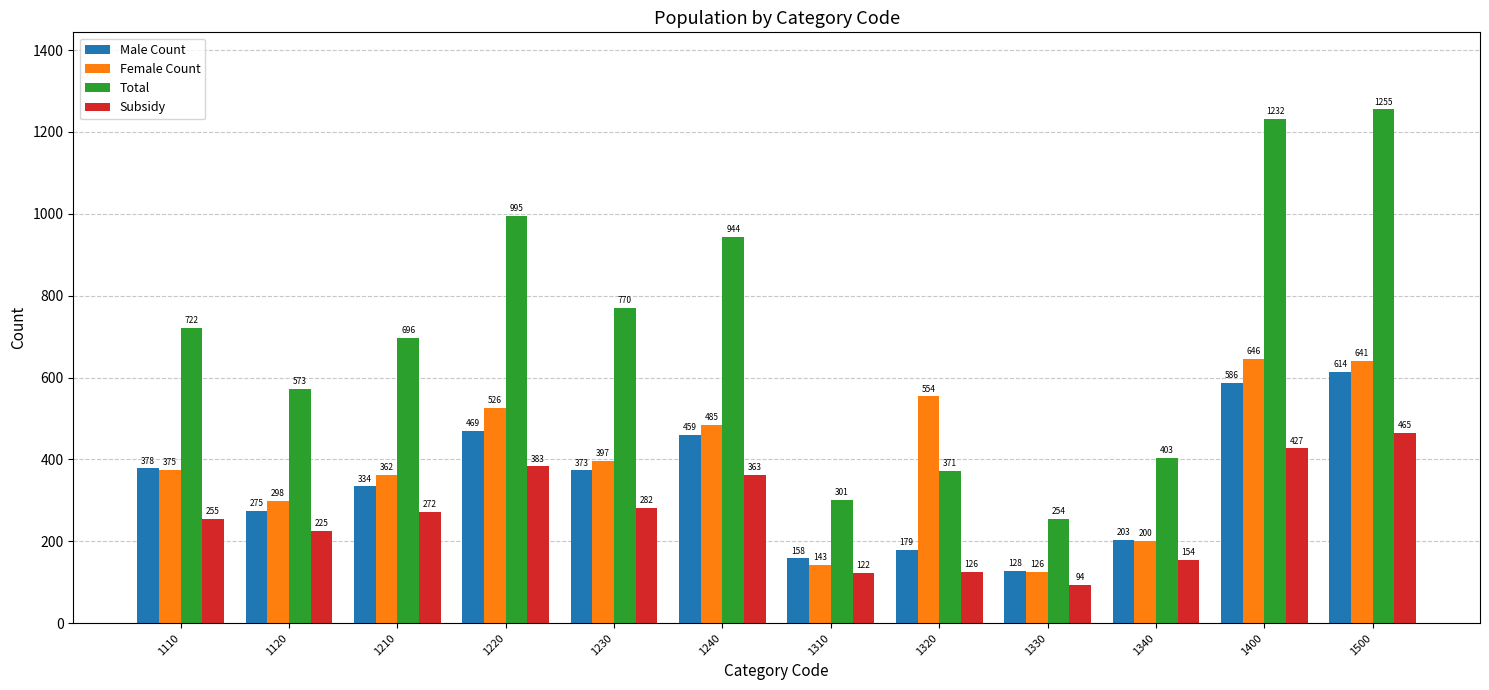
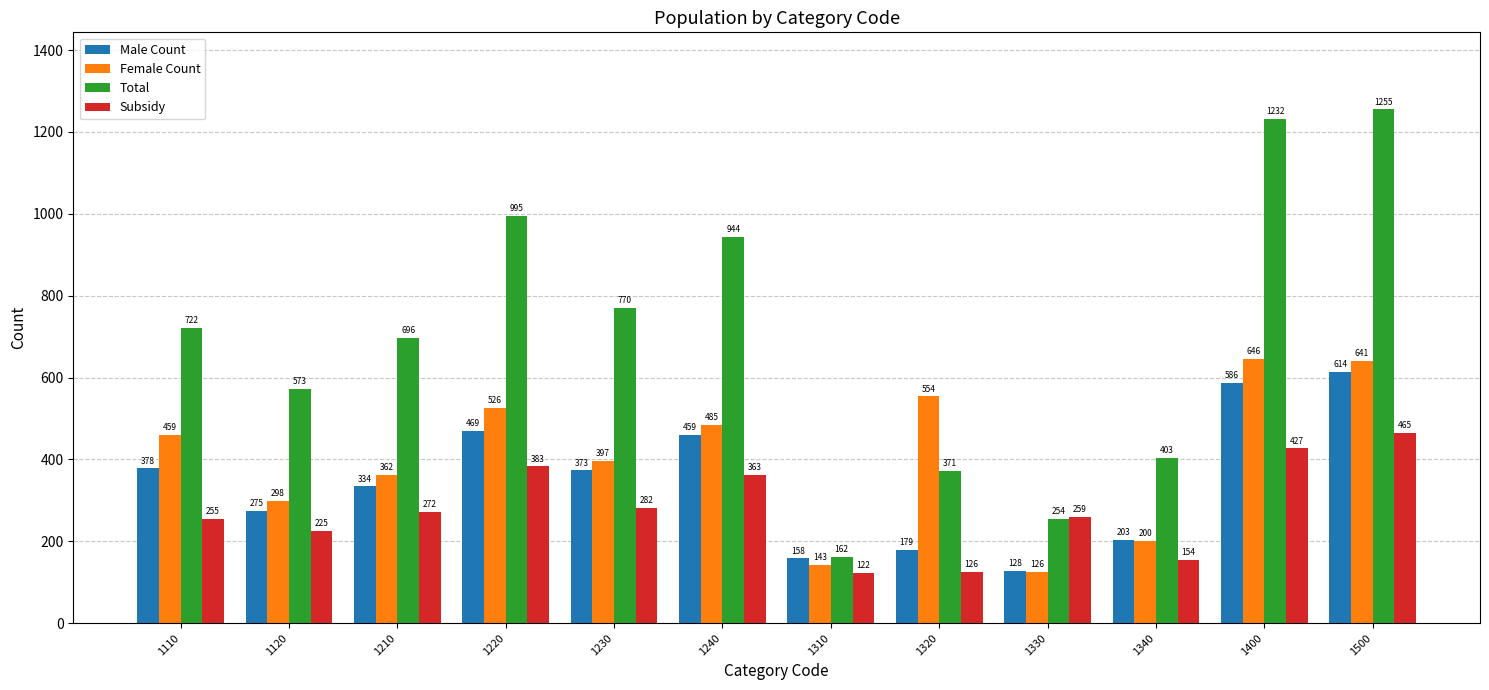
  {
    "Male Count": {
      "1110": 378,
      "1120": 275,
      "1210": 334,
      "1220": 469,
      "1230": 373,
      "1240": 459,
      "1310": 158,
      "1320": 179,
      "1330": 128,
      "1340": 203,
      "1400": 586,
      "1500": 614
    },
    "Female Count": {
-     "1110": 375,
+     "1110": 459,
      "1120": 298,
      "1210": 362,
      "1220": 526,
      "1230": 397,
      "1240": 485,
      "1310": 143,
      "1320": 554,
      "1330": 126,
      "1340": 200,
      "1400": 646,
      "1500": 641
    },
    "Total": {
      "1110": 722,
      "1120": 573,
      "1210": 696,
      "1220": 995,
      "1230": 770,
      "1240": 944,
-     "1310": 301,
+     "1310": 162,
      "1320": 371,
      "1330": 254,
      "1340": 403,
      "1400": 1232,
      "1500": 1255
    },
    "Subsidy": {
      "1110": 255,
      "1120": 225,
      "1210": 272,
      "1220": 383,
      "1230": 282,
      "1240": 363,
      "1310": 122,
      "1320": 126,
-     "1330": 94,
+     "1330": 259,
      "1340": 154,
      "1400": 427,
      "1500": 465
    }
  }
